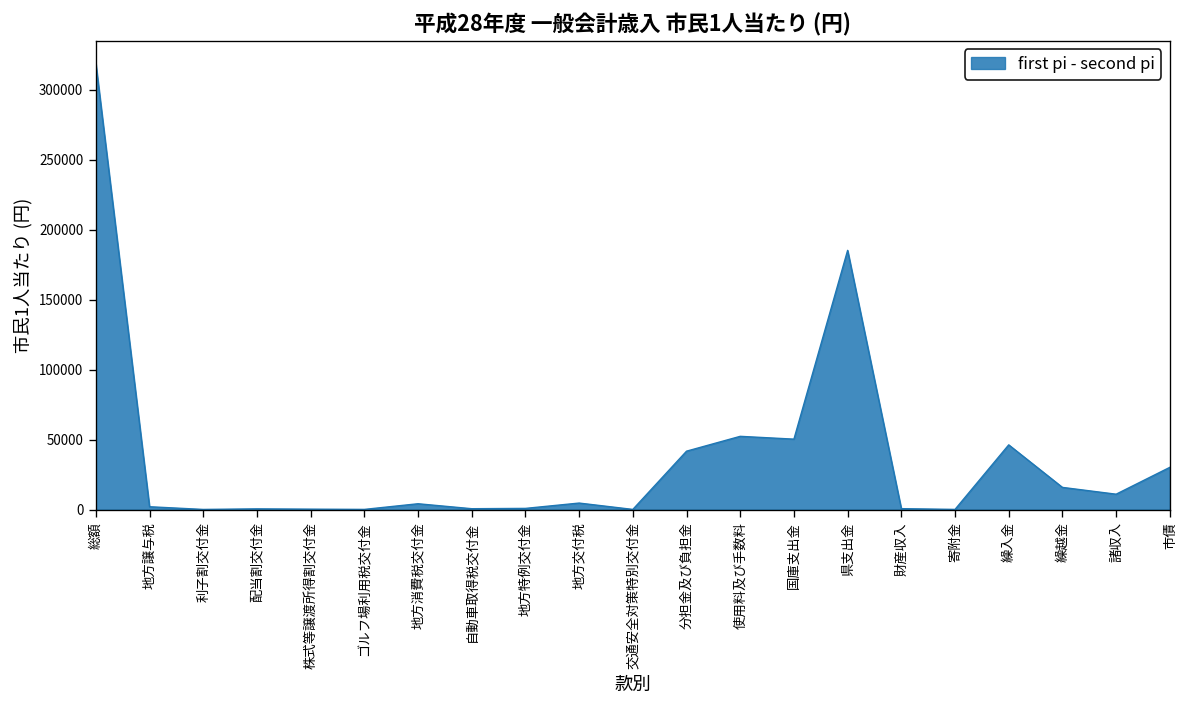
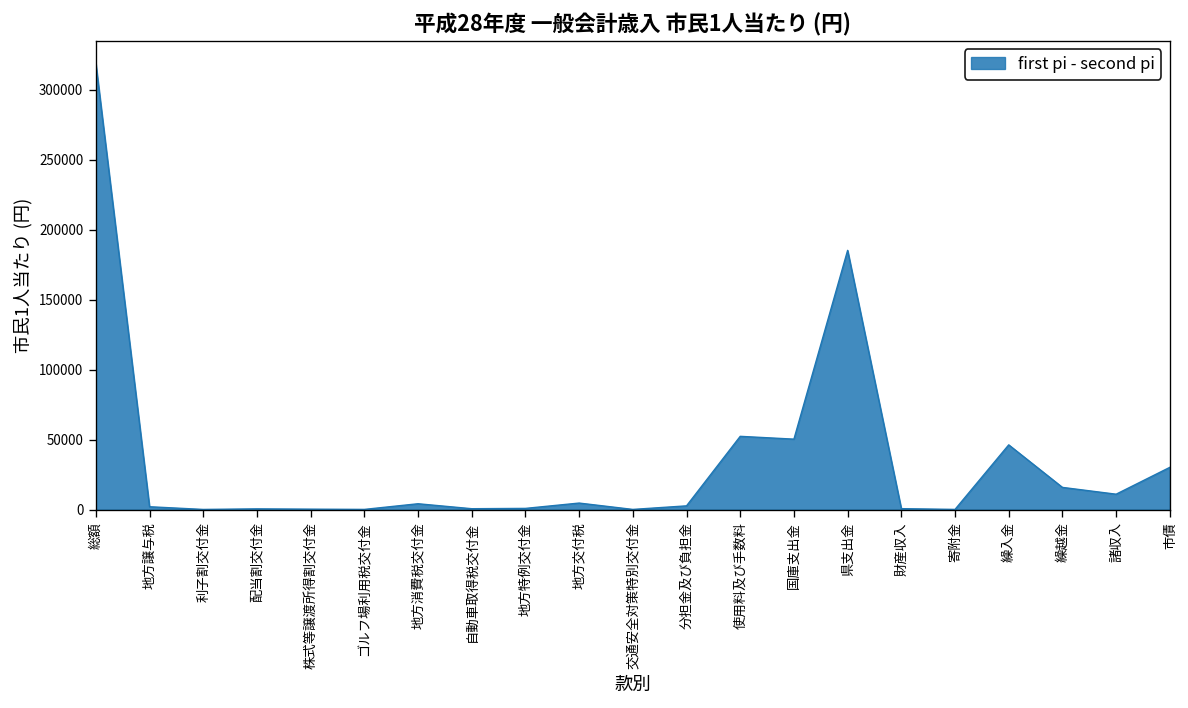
  {
    "総額": 319000,
    "地方譲与税": 2000,
    "利子割交付金": 0,
    "配当割交付金": 1000,
    "株式等譲渡所得割交付金": 0,
    "ゴルフ場利用税交付金": 0,
    "地方消費税交付金": 4000,
    "自動車取得税交付金": 1000,
    "地方特例交付金": 1000,
    "地方交付税": 5000,
    "交通安全対策特別交付金": 0,
-   "分担金及び負担金": 42000,
+   "分担金及び負担金": 3000,
    "使用料及び手数料": 52000,
    "国庫支出金": 50000,
    "県支出金": 185000,
    "財産収入": 1000,
    "寄附金": 0,
    "繰入金": 46000,
    "繰越金": 16000,
    "諸収入": 11000,
    "市債": 30000
  }
